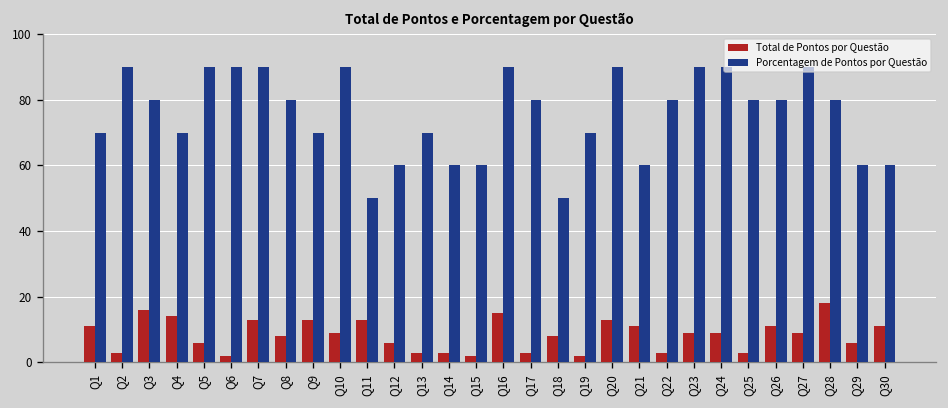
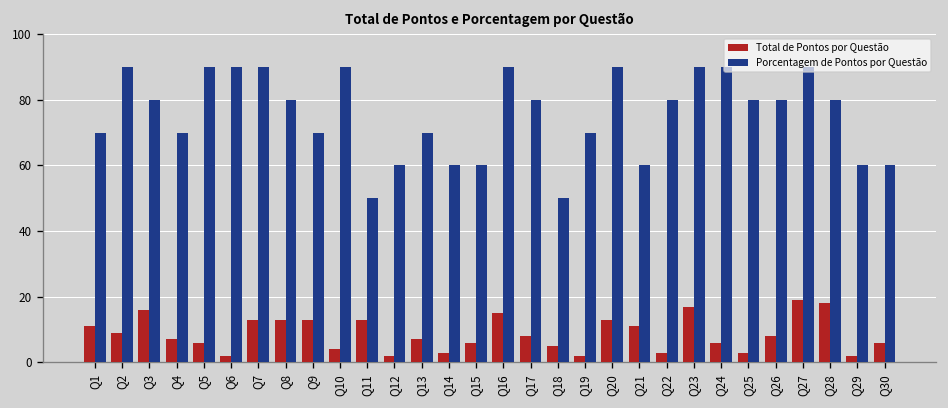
  {
    "Total de Pontos por Questão": {
      "Q1": 11,
-     "Q2": 3,
+     "Q2": 9,
      "Q3": 16,
-     "Q4": 14,
+     "Q4": 7,
      "Q5": 6,
      "Q6": 2,
      "Q7": 13,
-     "Q8": 8,
+     "Q8": 13,
      "Q9": 13,
-     "Q10": 9,
+     "Q10": 4,
      "Q11": 13,
-     "Q12": 6,
-     "Q13": 3,
+     "Q12": 2,
+     "Q13": 7,
      "Q14": 3,
-     "Q15": 2,
+     "Q15": 6,
      "Q16": 15,
-     "Q17": 3,
-     "Q18": 8,
+     "Q17": 8,
+     "Q18": 5,
      "Q19": 2,
      "Q20": 13,
      "Q21": 11,
      "Q22": 3,
-     "Q23": 9,
-     "Q24": 9,
+     "Q23": 17,
+     "Q24": 6,
      "Q25": 3,
-     "Q26": 11,
-     "Q27": 9,
+     "Q26": 8,
+     "Q27": 19,
      "Q28": 18,
-     "Q29": 6,
-     "Q30": 11
+     "Q29": 2,
+     "Q30": 6
    },
    "Porcentagem de Pontos por Questão": {
      "Q1": 70,
      "Q2": 90,
      "Q3": 80,
      "Q4": 70,
      "Q5": 90,
      "Q6": 90,
      "Q7": 90,
      "Q8": 80,
      "Q9": 70,
      "Q10": 90,
      "Q11": 50,
      "Q12": 60,
      "Q13": 70,
      "Q14": 60,
      "Q15": 60,
      "Q16": 90,
      "Q17": 80,
      "Q18": 50,
      "Q19": 70,
      "Q20": 90,
      "Q21": 60,
      "Q22": 80,
      "Q23": 90,
      "Q25": 80,
      "Q26": 80,
      "Q28": 80,
      "Q29": 60,
      "Q30": 60
    }
  }
